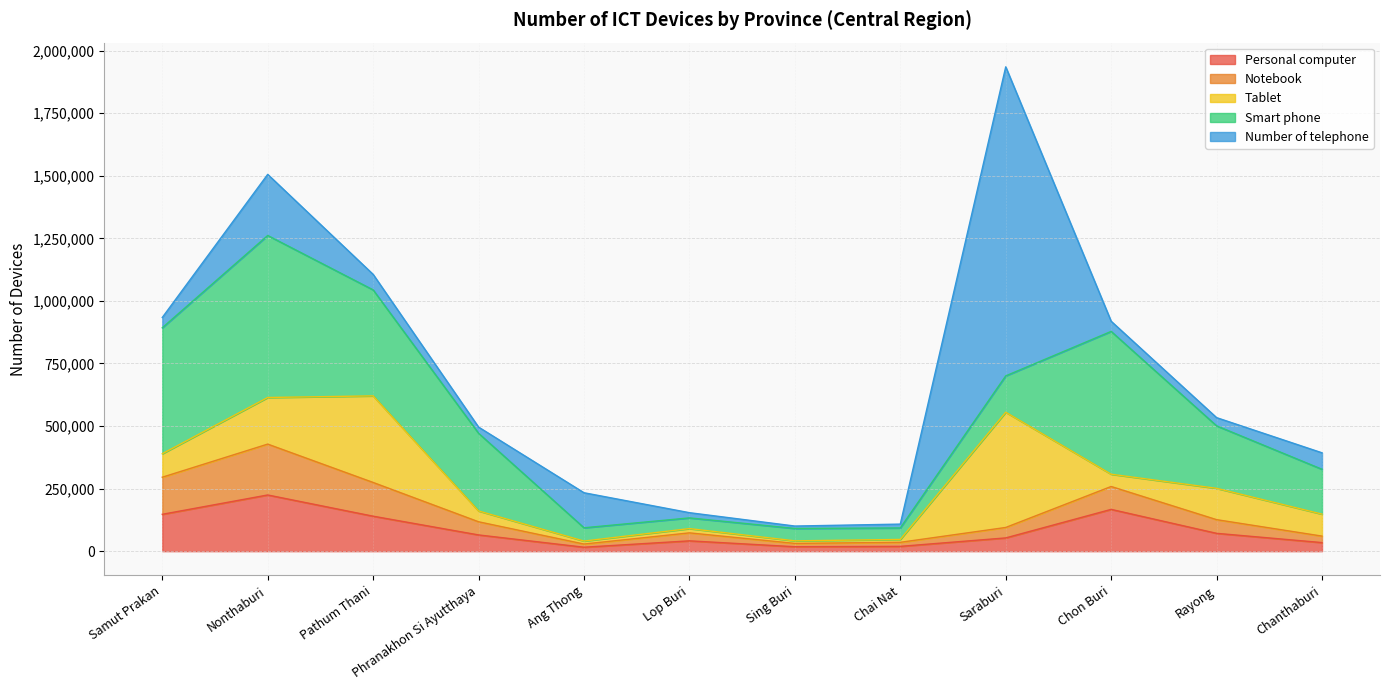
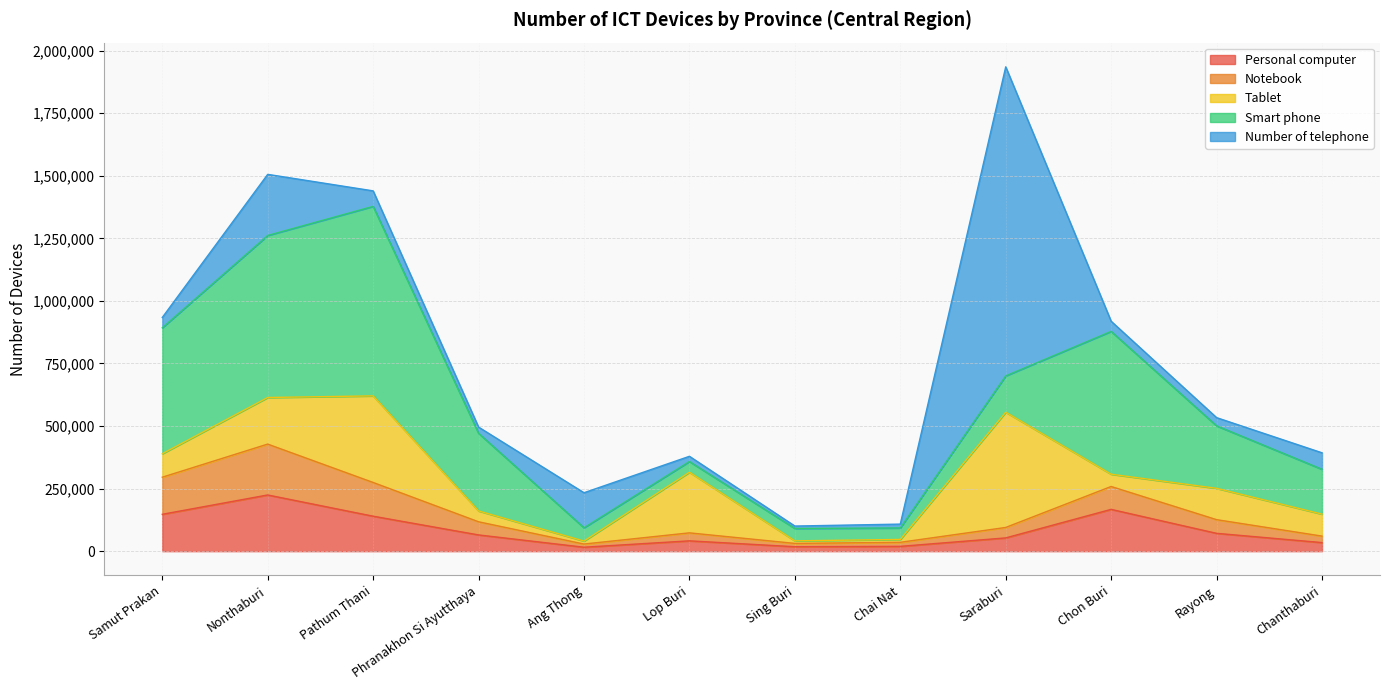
  {
    "Tablet": {
      "Samut Prakan": "90,000",
      "Nonthaburi": "190,000",
      "Pathum Thani": "350,000",
      "Phranakhon Si Ayutthaya": "40,000",
      "Ang Thong": "10,000",
-     "Lop Buri": "20,000",
+     "Lop Buri": "240,000",
      "Sing Buri": "10,000",
      "Chai Nat": "10,000",
      "Saraburi": "460,000",
      "Chon Buri": "50,000",
      "Rayong": "130,000",
      "Chanthaburi": "90,000"
    },
    "Smart phone": {
      "Samut Prakan": "500,000",
      "Nonthaburi": "650,000",
-     "Pathum Thani": "420,000",
+     "Pathum Thani": "760,000",
      "Phranakhon Si Ayutthaya": "310,000",
      "Ang Thong": "50,000",
      "Lop Buri": "40,000",
      "Chai Nat": "50,000",
      "Saraburi": "150,000",
      "Chon Buri": "570,000",
      "Rayong": "250,000",
      "Chanthaburi": "180,000"
    },
    "Number of telephone": {
      "Samut Prakan": "40,000",
      "Nonthaburi": "240,000",
      "Pathum Thani": "60,000",
      "Phranakhon Si Ayutthaya": "20,000",
      "Ang Thong": "140,000",
      "Lop Buri": "20,000",
      "Chai Nat": "20,000",
      "Saraburi": "1,230,000",
      "Chon Buri": "40,000",
      "Rayong": "30,000",
      "Chanthaburi": "70,000"
    }
  }
